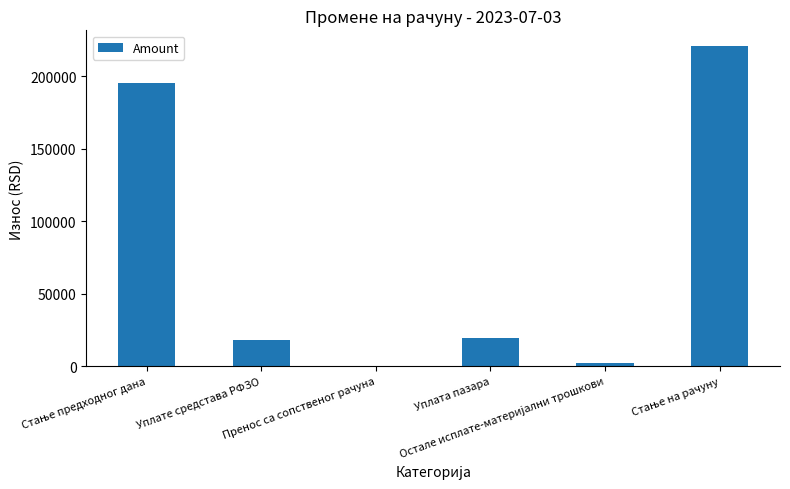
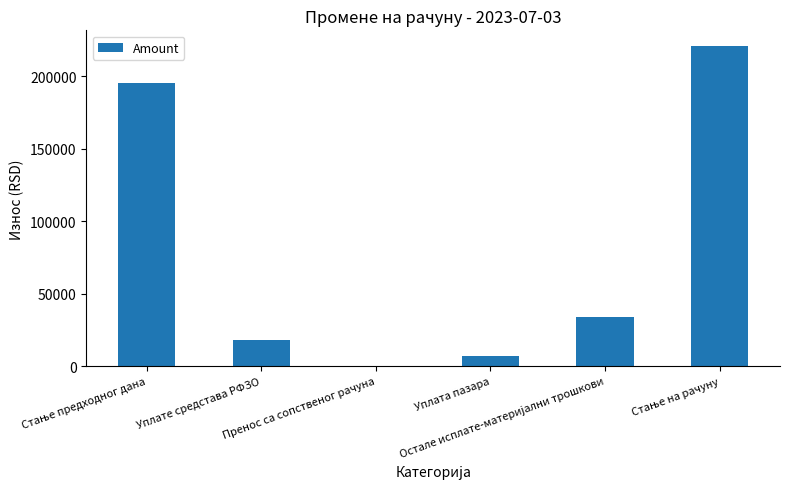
  {
    "Стање предходног дана": 195000,
    "Уплате средстава РФЗО": 18000,
    "Пренос са сопственог рачуна": 0,
-   "Уплата пазара": 20000,
-   "Остале исплате-материјални трошкови": 2000,
+   "Уплата пазара": 7000,
+   "Остале исплате-материјални трошкови": 34000,
    "Стање на рачуну": 220000
  }
